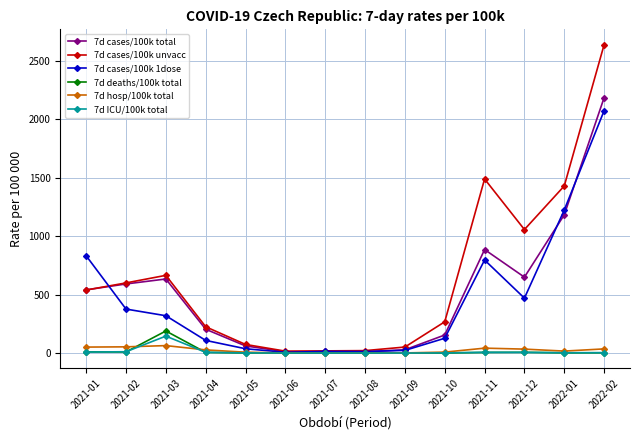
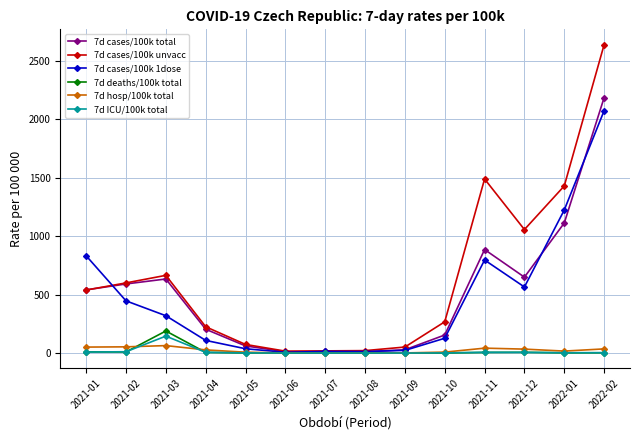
  {
    "7d cases/100k total": {
      "2021-03": 630,
      "2021-10": 150,
      "2021-11": 890,
      "2021-12": 650,
-     "2022-01": 1180,
+     "2022-01": 1110,
      "2022-02": 2190
    },
    "7d cases/100k unvacc": {
      "2021-03": 670,
      "2021-09": 50,
      "2021-10": 270,
      "2021-11": 1490,
      "2021-12": 1060,
      "2022-01": 1430,
      "2022-02": 2640
    },
    "7d cases/100k 1dose": {
      "2021-01": 830,
-     "2021-02": 380,
+     "2021-02": 450,
      "2021-03": 320,
      "2021-04": 110,
      "2021-05": 40,
      "2021-10": 130,
      "2021-11": 800,
-     "2021-12": 470,
+     "2021-12": 570,
      "2022-01": 1220,
      "2022-02": 2070
    },
    "7d deaths/100k total": {
      "2021-03": 190
    },
    "7d hosp/100k total": {
      "2021-01": 50,
      "2021-02": 50,
      "2021-03": 60,
      "2021-11": 40,
      "2021-12": 30,
      "2022-02": 40
    },
    "7d ICU/100k total": {
      "2021-03": 150
    }
  }
